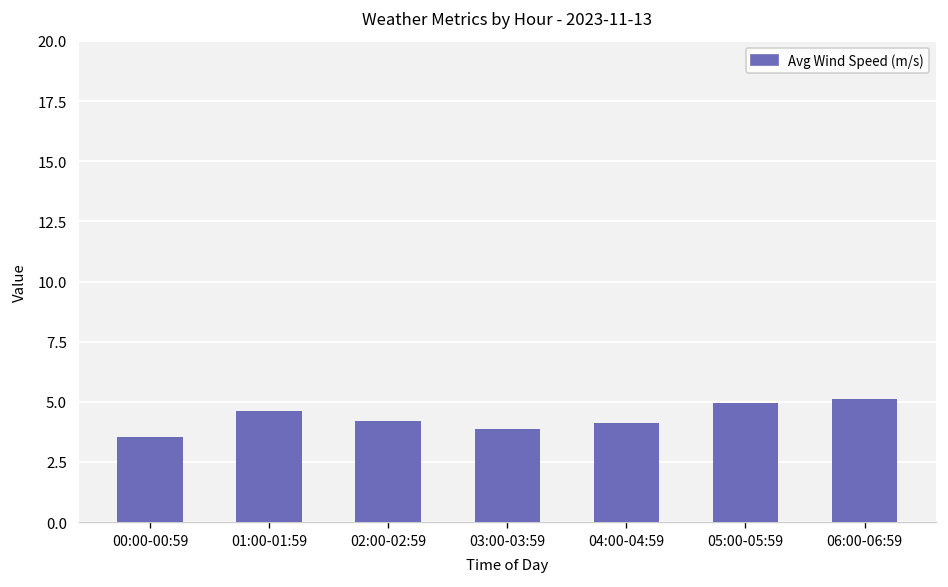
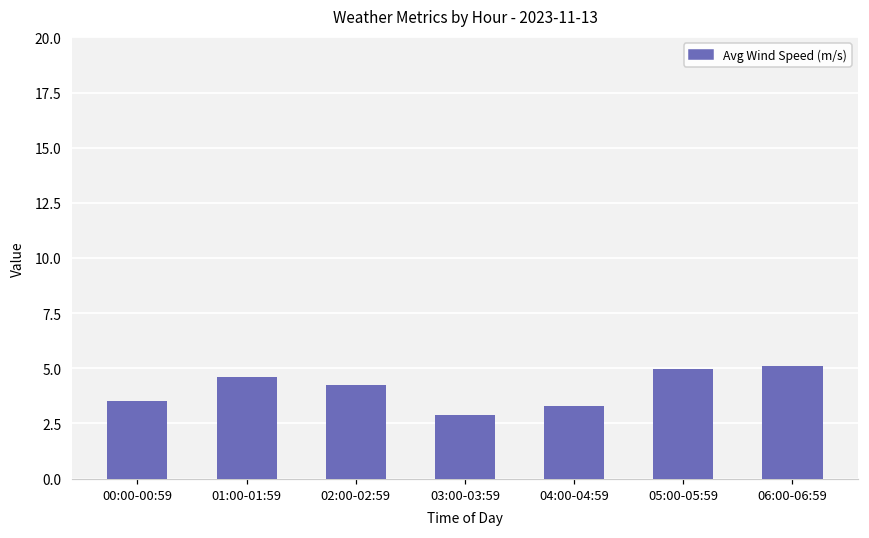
  {
    "00:00-00:59": 3.5,
    "01:00-01:59": 4.6,
    "02:00-02:59": 4.2,
-   "03:00-03:59": 3.9,
-   "04:00-04:59": 4.1,
+   "03:00-03:59": 2.9,
+   "04:00-04:59": 3.3,
    "05:00-05:59": 5.0,
    "06:00-06:59": 5.1
  }
